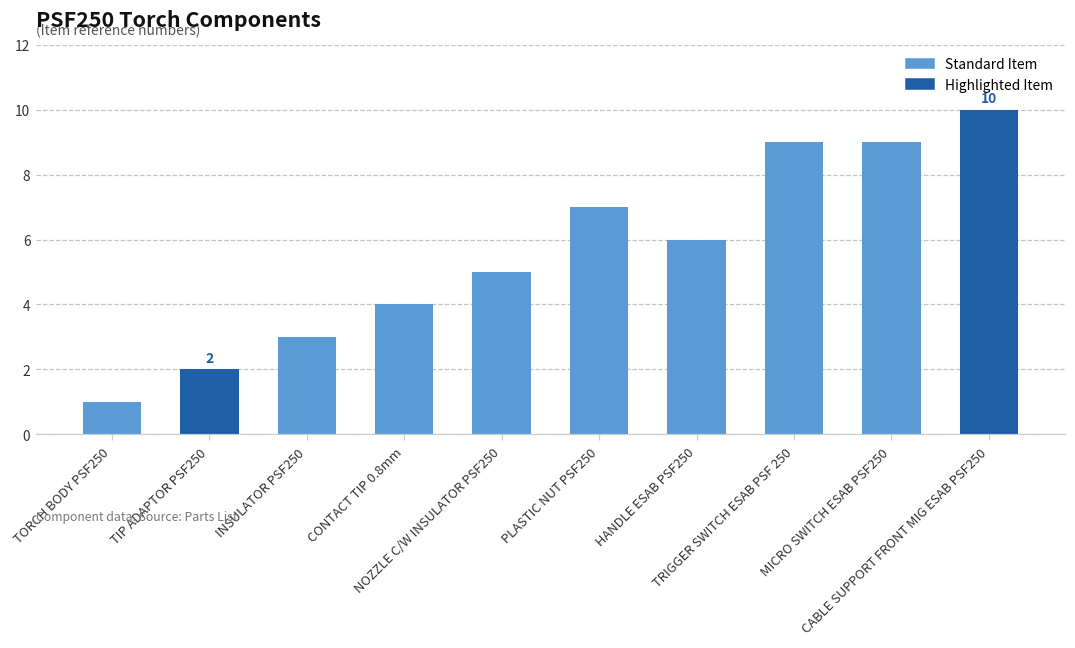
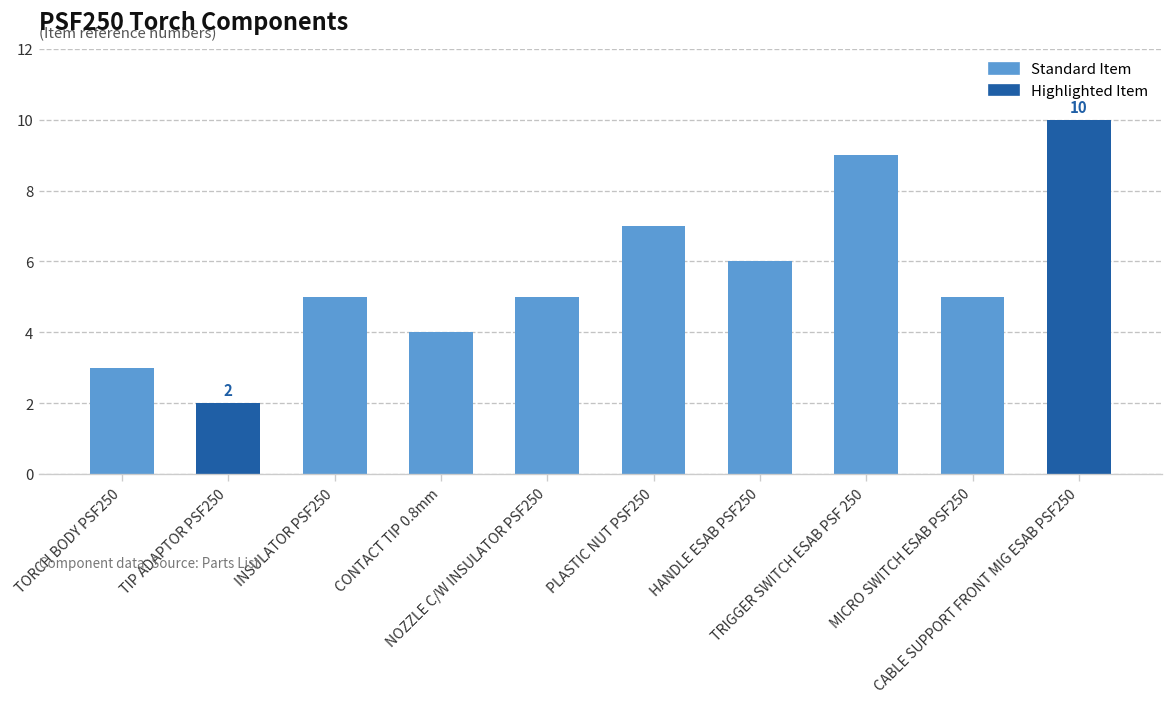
  {
-   "TORCH BODY PSF250": 1,
-   "INSULATOR PSF250": 3,
+   "TORCH BODY PSF250": 3,
+   "INSULATOR PSF250": 5,
    "CONTACT TIP 0.8mm": 4,
    "NOZZLE C/W INSULATOR PSF250": 5,
    "PLASTIC NUT PSF250": 7,
    "HANDLE ESAB PSF250": 6,
    "TRIGGER SWITCH ESAB PSF 250": 9,
-   "MICRO SWITCH ESAB PSF250": 9
+   "MICRO SWITCH ESAB PSF250": 5
  }
